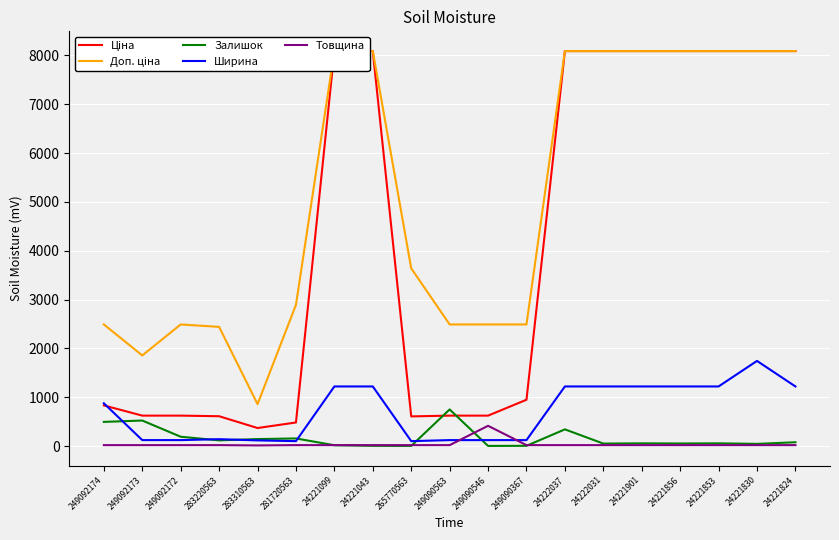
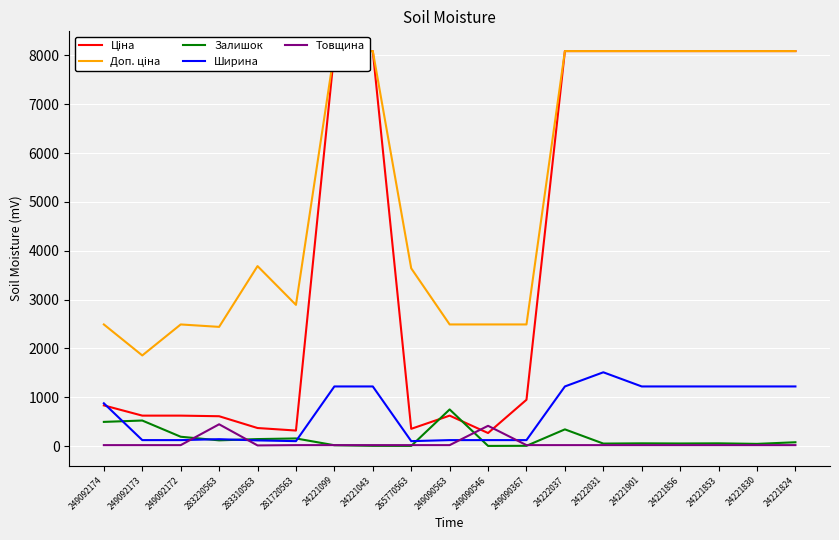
  {
    "Ціна": {
      "249092173": 600,
      "249092172": 600,
      "283220563": 600,
      "283310563": 400,
-     "281720563": 500,
-     "265770563": 600,
+     "281720563": 300,
+     "265770563": 400,
      "249090563": 600,
-     "249090546": 600,
+     "249090546": 300,
      "249090367": 900
    },
    "Доп. ціна": {
      "249092174": 2500,
      "249092173": 1900,
      "249092172": 2500,
      "283220563": 2400,
-     "283310563": 900,
+     "283310563": 3700,
      "281720563": 2900,
      "265770563": 3600,
      "249090563": 2500,
      "249090546": 2500,
      "249090367": 2500
    },
    "Залишок": {
      "249092174": 500,
      "249092173": 500,
      "249092172": 200,
      "281720563": 200,
      "249090563": 700,
      "249090546": 0,
      "24222037": 300,
      "24221824": 100
    },
    "Ширина": {
      "249092173": 100,
      "249092172": 100,
      "281720563": 100,
      "24221099": 1200,
      "24221043": 1200,
      "265770563": 100,
      "249090563": 100,
      "249090546": 100,
      "249090367": 100,
      "24222037": 1200,
-     "24222031": 1200,
+     "24222031": 1500,
      "24221901": 1200,
      "24221856": 1200,
      "24221853": 1200,
-     "24221830": 1700,
+     "24221830": 1200,
      "24221824": 1200
    },
    "Товщина": {
      "249092174": 0,
      "249092173": 0,
      "249092172": 0,
-     "283220563": 0,
+     "283220563": 400,
      "283310563": 0,
      "281720563": 0,
      "249090563": 0,
      "249090546": 400,
      "24222037": 0,
      "24221824": 0
    }
  }
